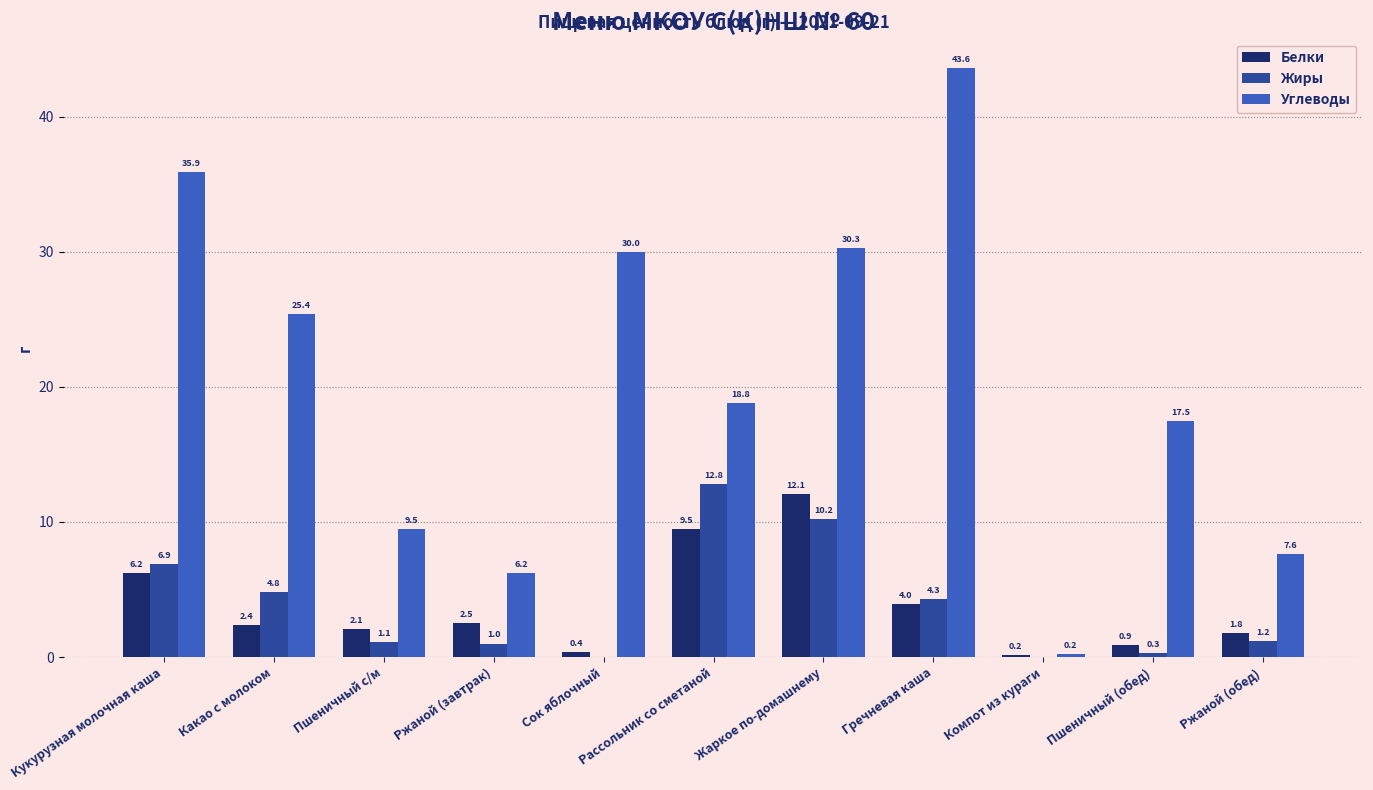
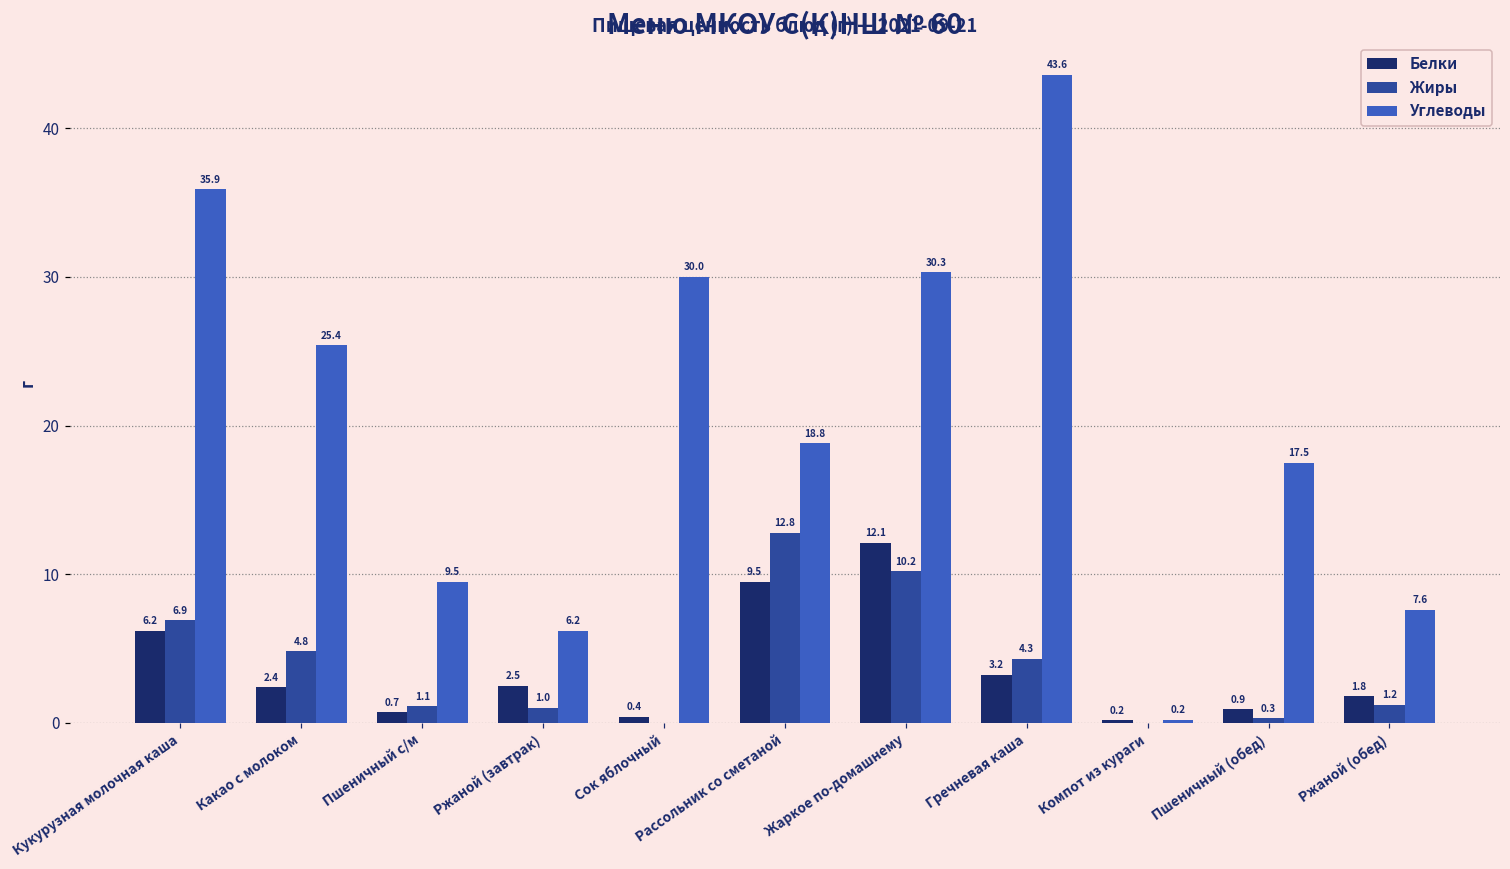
  {
    "Белки": {
      "Кукурузная молочная каша": 6.2,
      "Какао с молоком": 2.4,
-     "Пшеничный с/м": 2.1,
+     "Пшеничный с/м": 0.7,
      "Ржаной (завтрак)": 2.5,
      "Сок яблочный": 0.4,
      "Рассольник со сметаной": 9.5,
      "Жаркое по-домашнему": 12.1,
-     "Гречневая каша": 4.0,
+     "Гречневая каша": 3.2,
      "Компот из кураги": 0.2,
      "Пшеничный (обед)": 0.9,
      "Ржаной (обед)": 1.8
    }
  }
